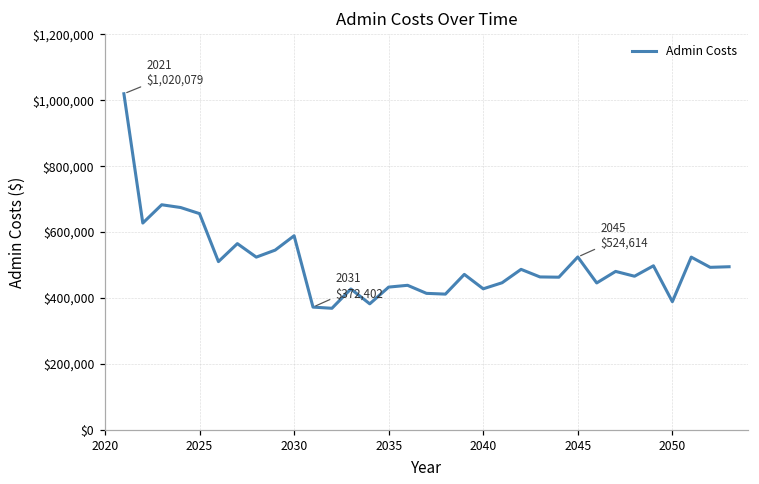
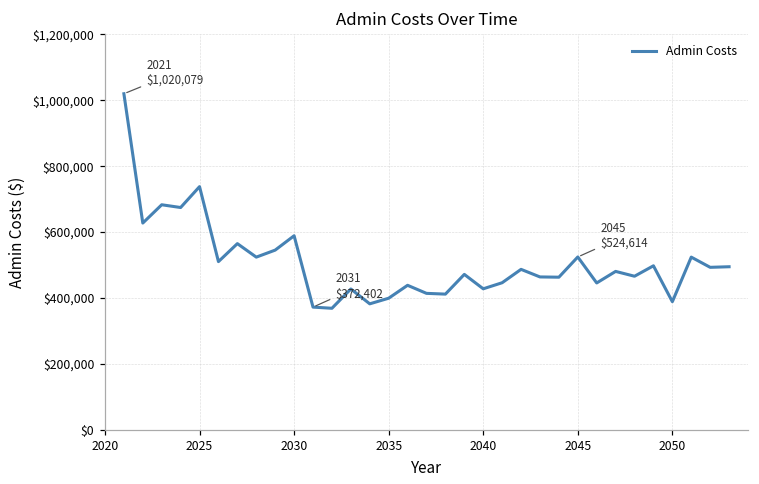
  {
-   "2025": "$660,000",
+   "2025": "$740,000",
    "2030": "$590,000",
-   "2035": "$430,000",
+   "2035": "$400,000",
    "2040": "$430,000",
    "2050": "$390,000"
  }
